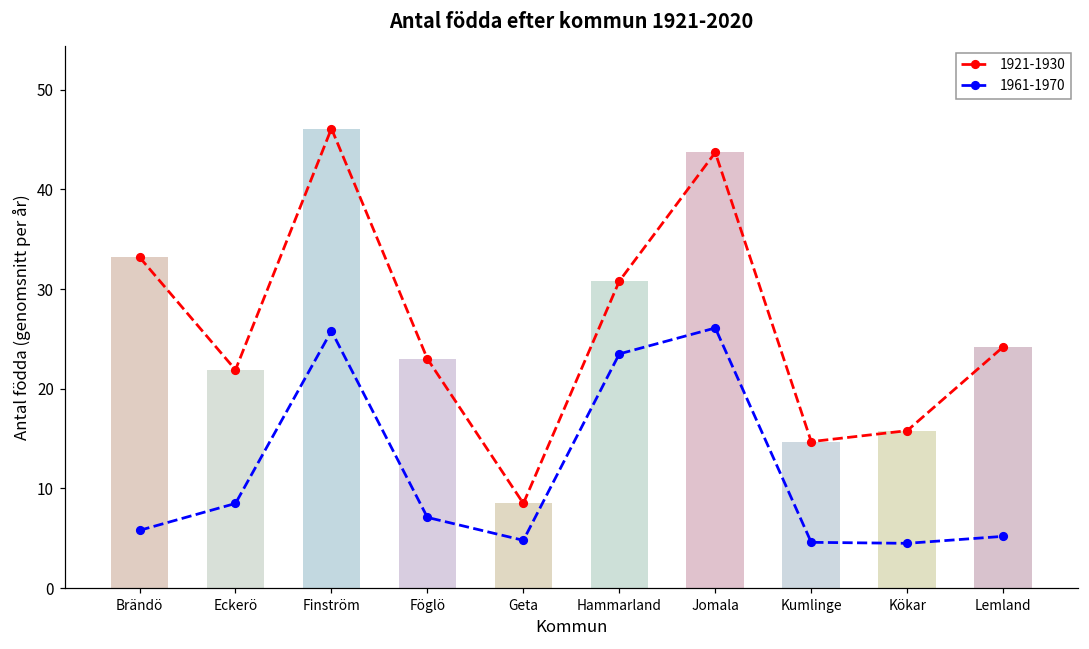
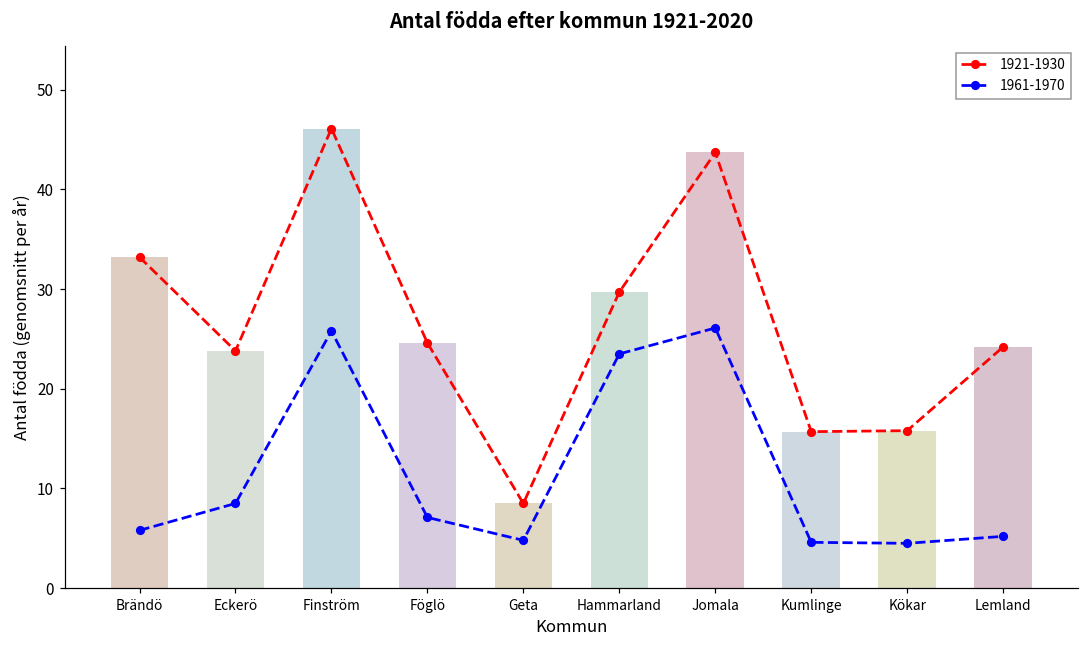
  {
    "1921-1930": {
      "Brändö": 33,
-     "Eckerö": 22,
+     "Eckerö": 24,
      "Finström": 46,
-     "Föglö": 23,
+     "Föglö": 25,
      "Geta": 9,
-     "Hammarland": 31,
+     "Hammarland": 30,
      "Jomala": 44,
-     "Kumlinge": 15,
+     "Kumlinge": 16,
      "Kökar": 16,
      "Lemland": 24
    },
    "1961-1970": {
      "Brändö": 6,
      "Eckerö": 9,
      "Finström": 26,
      "Föglö": 7,
      "Geta": 5,
      "Hammarland": 24,
      "Jomala": 26,
      "Kumlinge": 5,
      "Kökar": 5,
      "Lemland": 5
    }
  }
